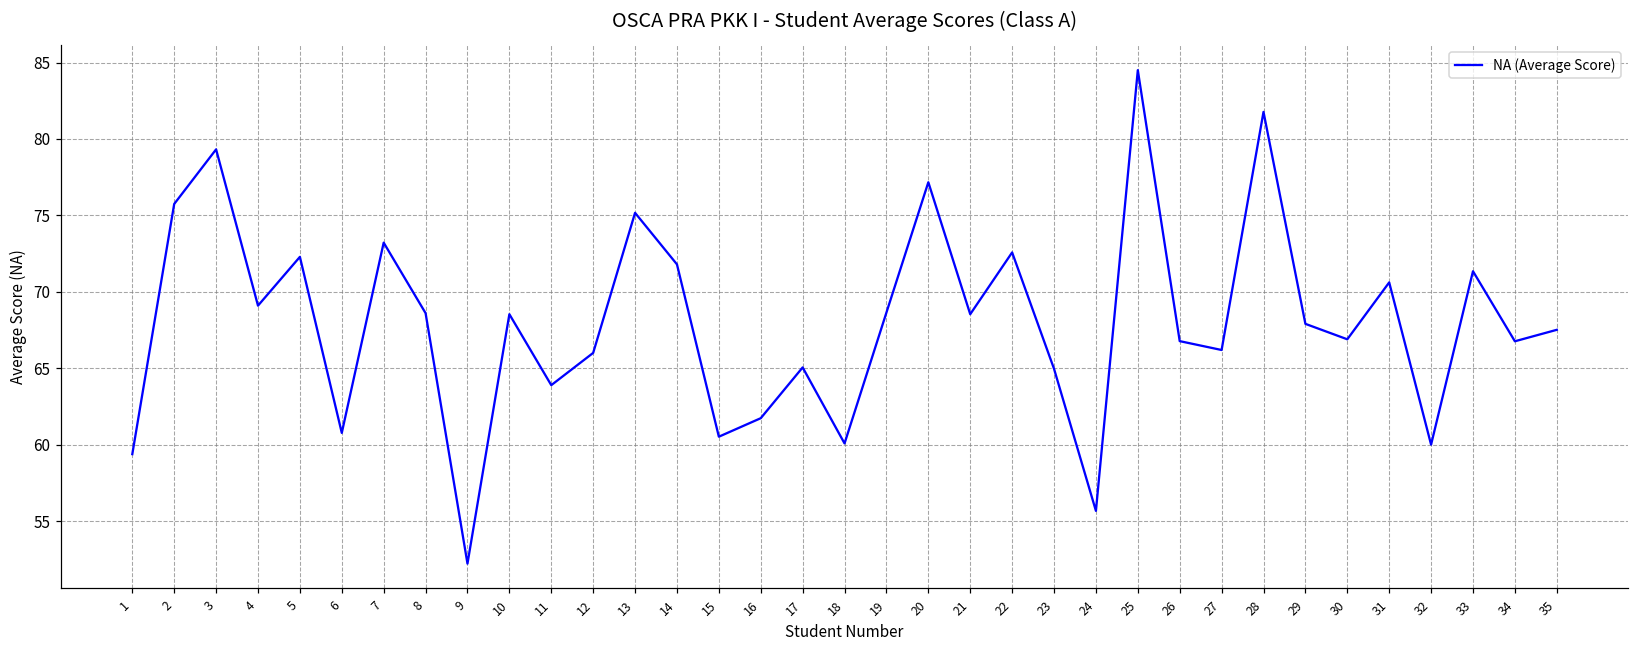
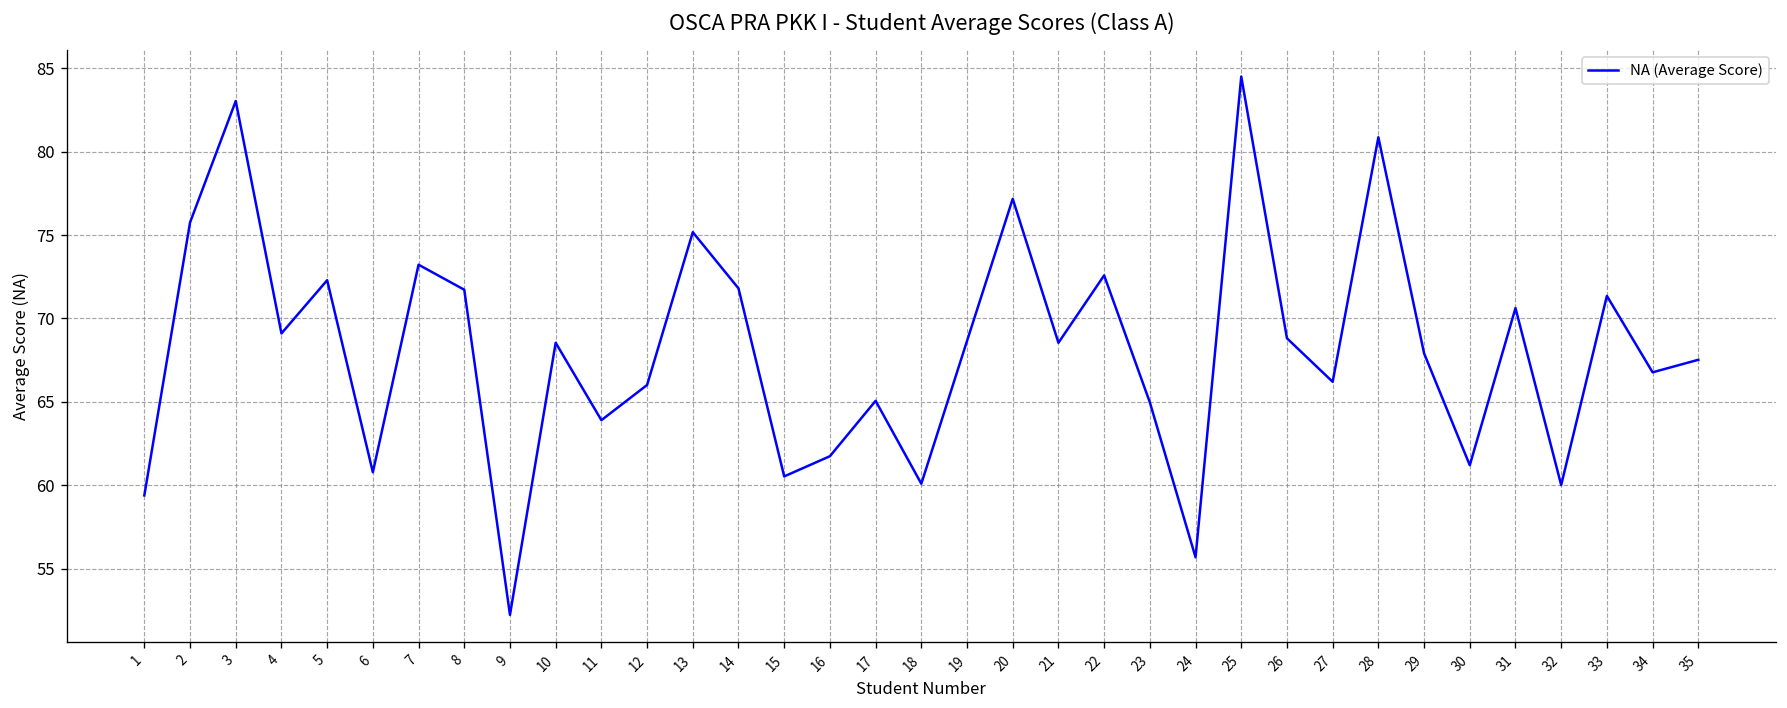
  {
    "1": 59.4,
    "2": 75.8,
-   "3": 79.3,
+   "3": 83.0,
    "4": 69.1,
    "5": 72.3,
    "6": 60.8,
    "7": 73.2,
-   "8": 68.6,
+   "8": 71.7,
    "9": 52.2,
    "10": 68.5,
    "11": 63.9,
    "12": 66.0,
    "13": 75.2,
    "14": 71.8,
    "15": 60.5,
    "16": 61.7,
    "17": 65.1,
    "18": 60.1,
    "19": 68.7,
    "20": 77.2,
    "21": 68.5,
    "22": 72.6,
    "23": 65.0,
    "24": 55.7,
    "25": 84.5,
-   "26": 66.8,
+   "26": 68.8,
    "27": 66.2,
-   "28": 81.8,
+   "28": 80.9,
    "29": 67.9,
-   "30": 66.9,
+   "30": 61.2,
    "31": 70.6,
    "32": 60.0,
    "33": 71.4,
    "34": 66.8,
    "35": 67.5
  }
